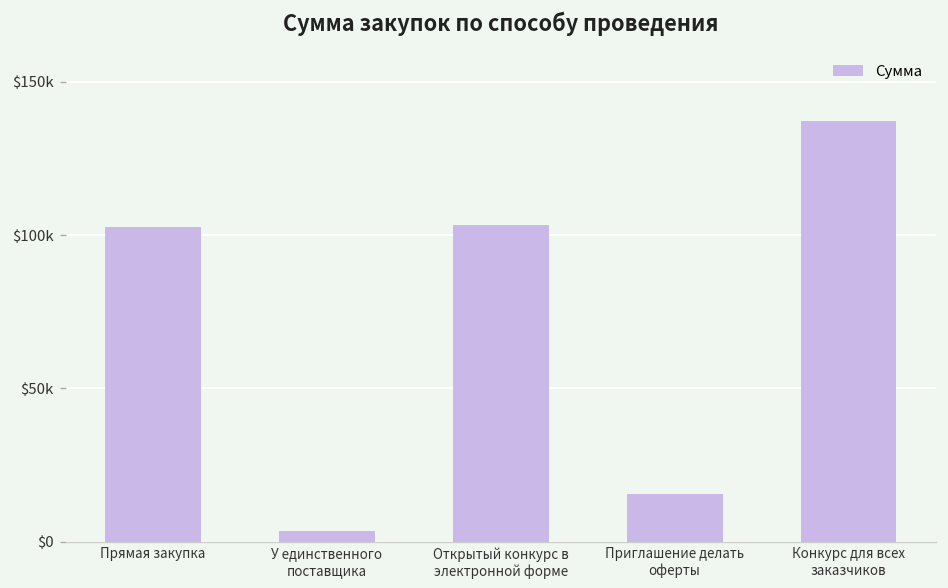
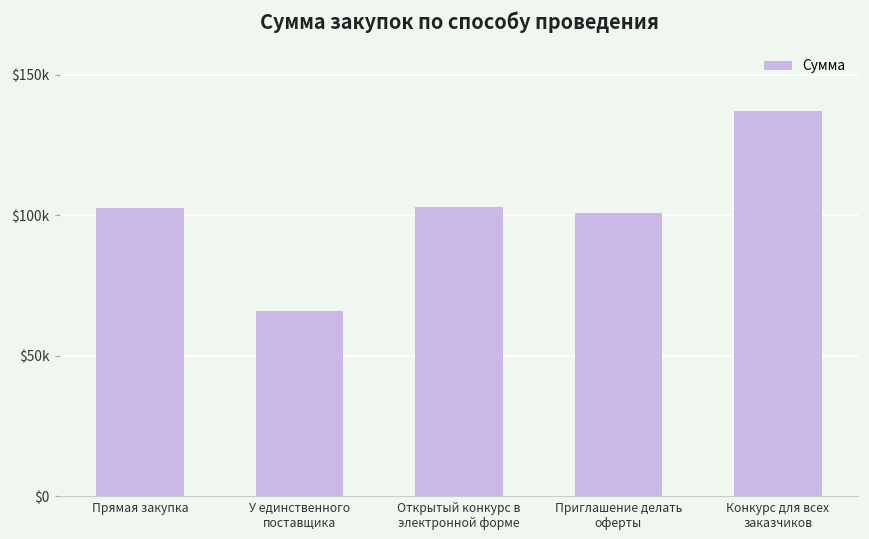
  {
    "Прямая закупка": "$103000",
-   "У единственного поставщика": "$3000",
+   "У единственного поставщика": "$66000",
    "Открытый конкурс в электронной форме": "$103000",
-   "Приглашение делать оферты": "$16000",
+   "Приглашение делать оферты": "$101000",
    "Конкурс для всех заказчиков": "$137000"
  }
